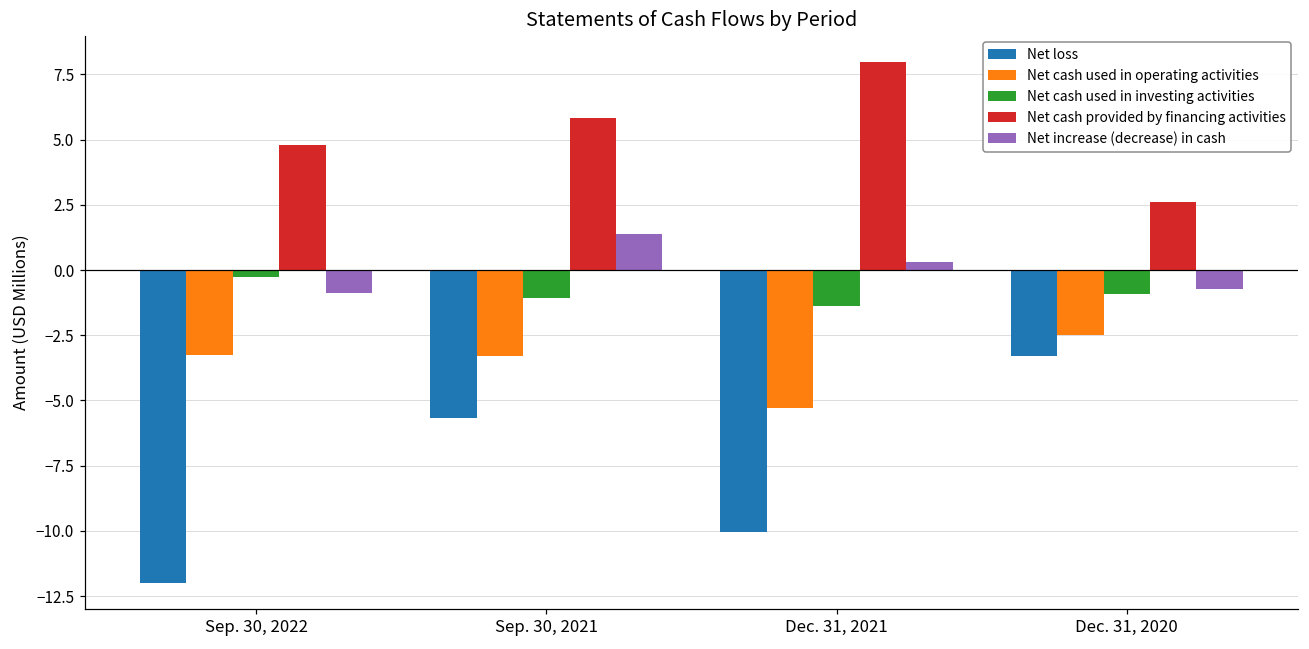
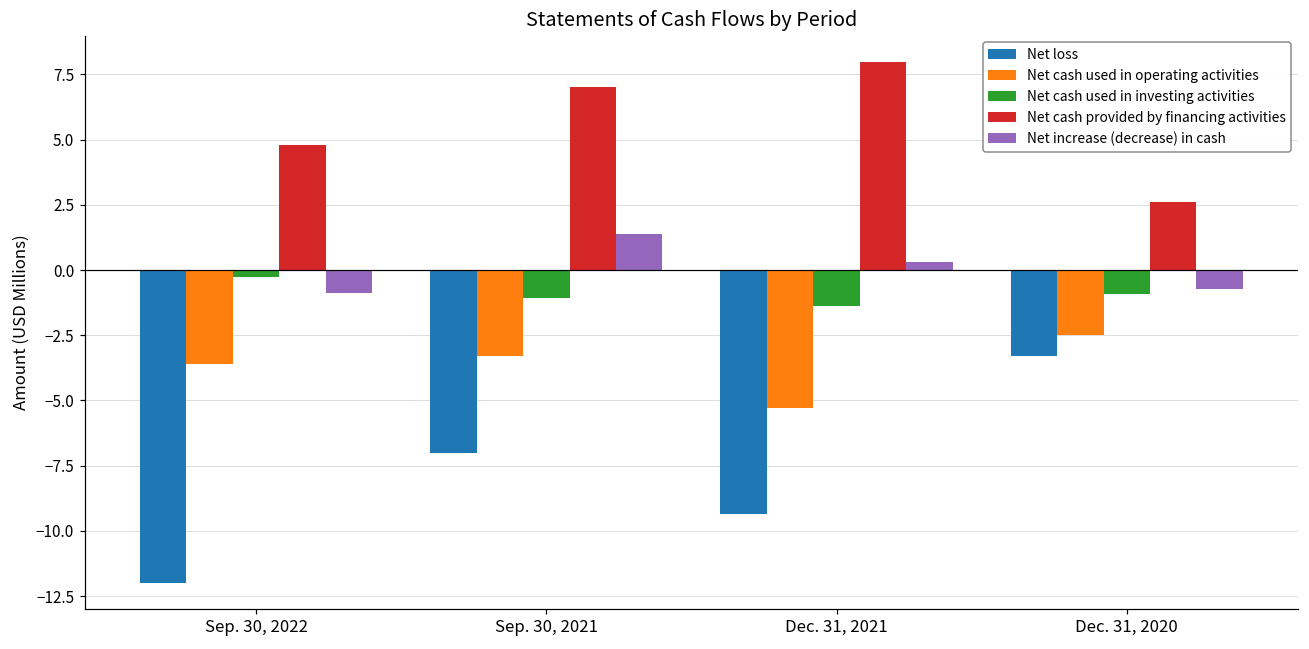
  {
    "Net loss": {
      "Sep. 30, 2022": -12.0,
-     "Sep. 30, 2021": -5.7,
-     "Dec. 31, 2021": -10.1,
+     "Sep. 30, 2021": -7.0,
+     "Dec. 31, 2021": -9.3,
      "Dec. 31, 2020": -3.3
    },
    "Net cash used in operating activities": {
-     "Sep. 30, 2022": -3.3,
+     "Sep. 30, 2022": -3.6,
      "Sep. 30, 2021": -3.3,
      "Dec. 31, 2021": -5.3,
      "Dec. 31, 2020": -2.5
    },
    "Net cash used in investing activities": {
      "Sep. 30, 2022": -0.3,
      "Sep. 30, 2021": -1.1,
      "Dec. 31, 2021": -1.4,
      "Dec. 31, 2020": -0.9
    },
    "Net cash provided by financing activities": {
      "Sep. 30, 2022": 4.8,
-     "Sep. 30, 2021": 5.8,
+     "Sep. 30, 2021": 7.0,
      "Dec. 31, 2021": 8.0,
      "Dec. 31, 2020": 2.6
    },
    "Net increase (decrease) in cash": {
      "Sep. 30, 2022": -0.9,
      "Sep. 30, 2021": 1.4,
      "Dec. 31, 2021": 0.3,
      "Dec. 31, 2020": -0.7
    }
  }
